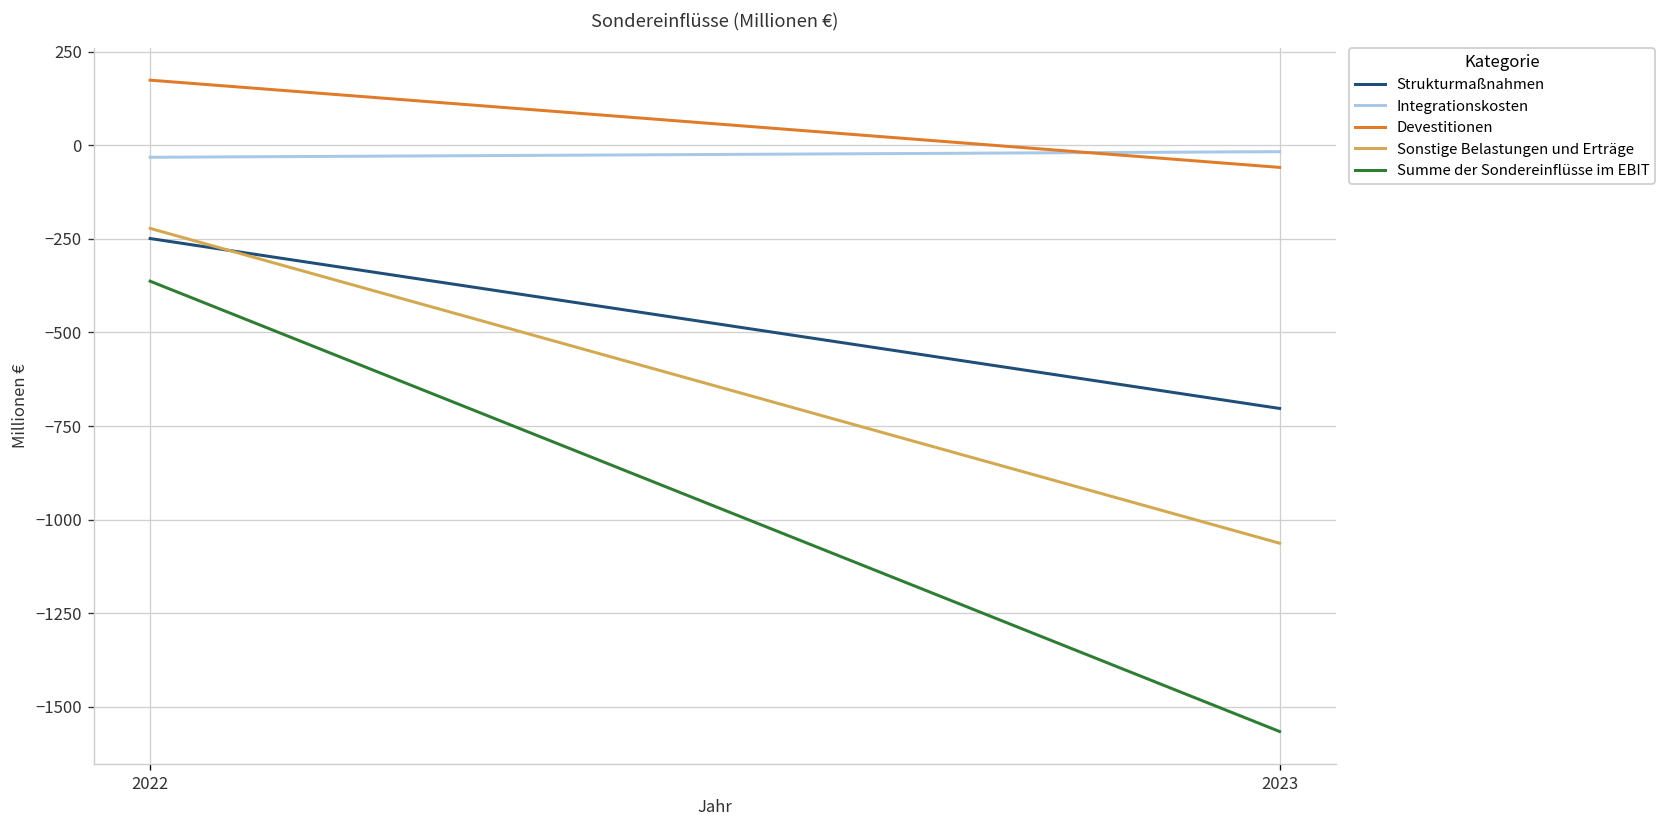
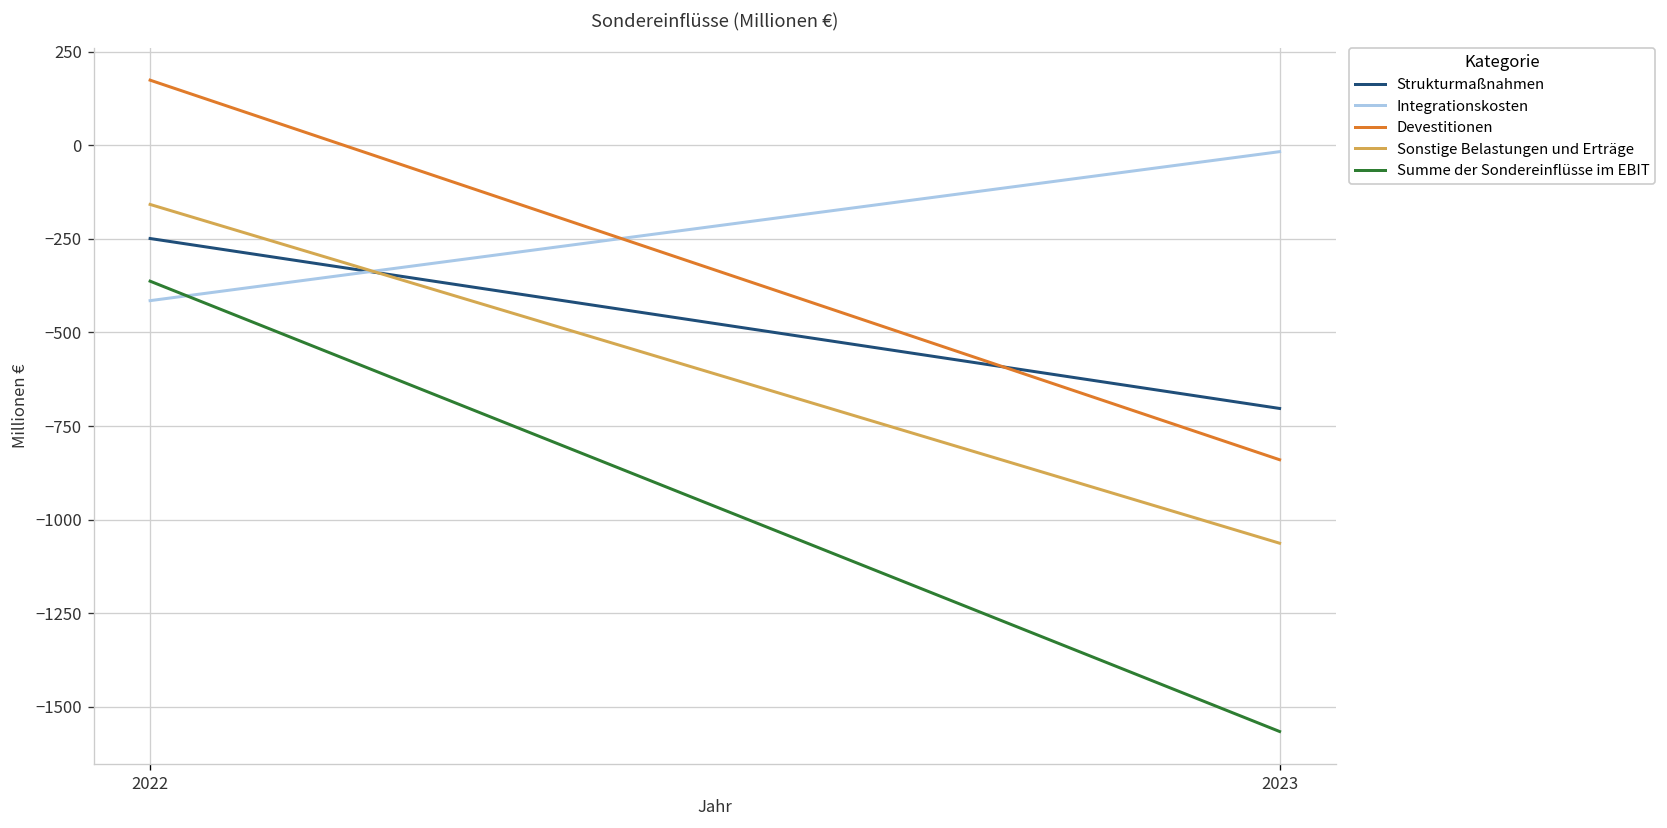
  {
    "Strukturmaßnahmen": {
      "2022": -250,
      "2023": -700
    },
    "Integrationskosten": {
-     "2022": -30,
+     "2022": -420,
      "2023": -20
    },
    "Devestitionen": {
      "2022": 170,
-     "2023": -60
+     "2023": -840
    },
    "Sonstige Belastungen und Erträge": {
-     "2022": -220,
+     "2022": -160,
      "2023": -1060
    },
    "Summe der Sondereinflüsse im EBIT": {
      "2022": -360,
      "2023": -1570
    }
  }
